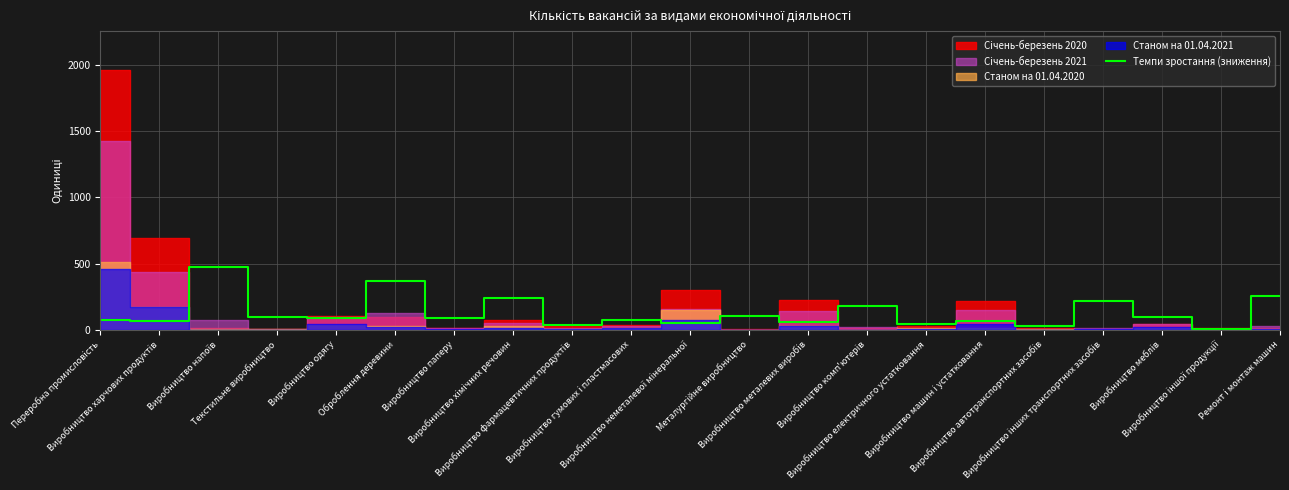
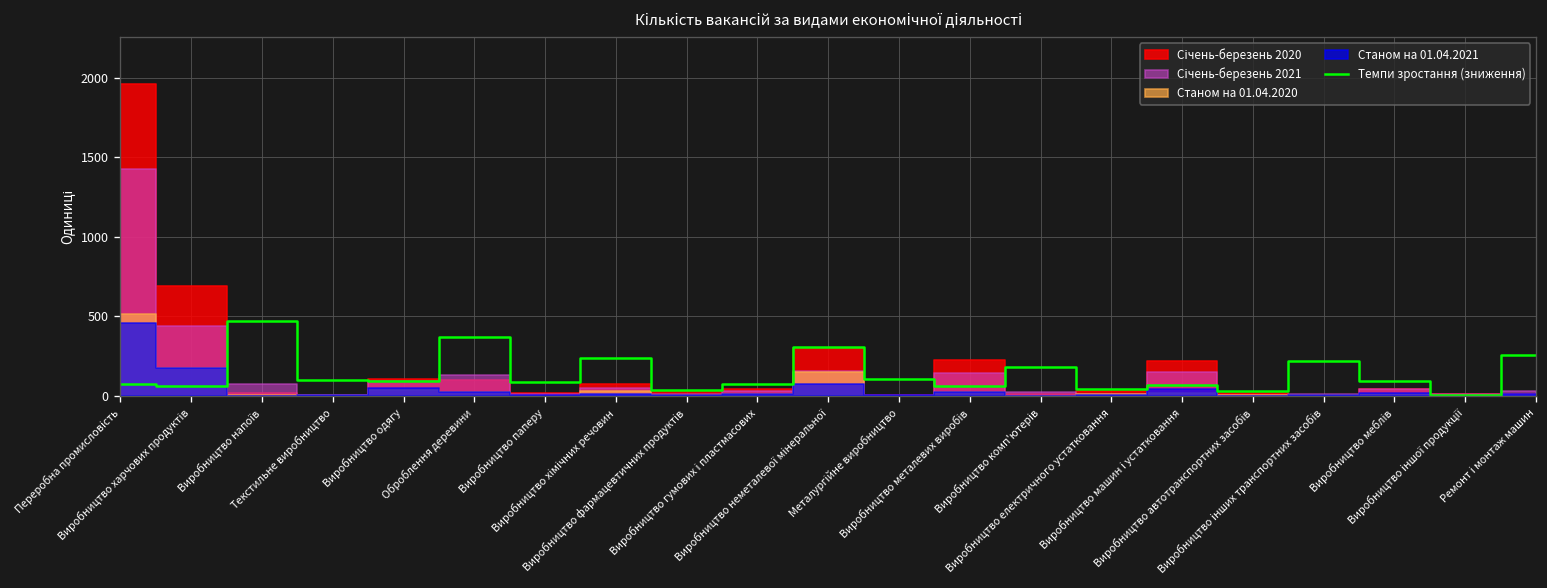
  {
    "Темпи зростання (зниження)": {
      "Переробна промисловість": 70,
      "Виробництво харчових продуктів": 60,
      "Виробництво напоїв": 470,
      "Текстильне виробництво": 100,
      "Виробництво одягу": 90,
      "Оброблення деревини": 370,
      "Виробництво паперу": 90,
      "Виробництво хімічних речовин": 240,
      "Виробництво фармацевтичних продуктів": 40,
      "Виробництво гумових і пластмасових": 70,
-     "Виробництво неметалевої мінеральної": 50,
+     "Виробництво неметалевої мінеральної": 310,
      "Металургійне виробництво": 110,
      "Виробництво металевих виробів": 60,
      "Виробництво комп'ютерів": 180,
      "Виробництво електричного устатковання": 40,
      "Виробництво машин і устатковання": 70,
      "Виробництво автотранспортних засобів": 30,
      "Виробництво інших транспортних засобів": 220,
      "Виробництво меблів": 100,
      "Виробництво іншої продукції": 10,
      "Ремонт і монтаж машин": 260
    }
  }
